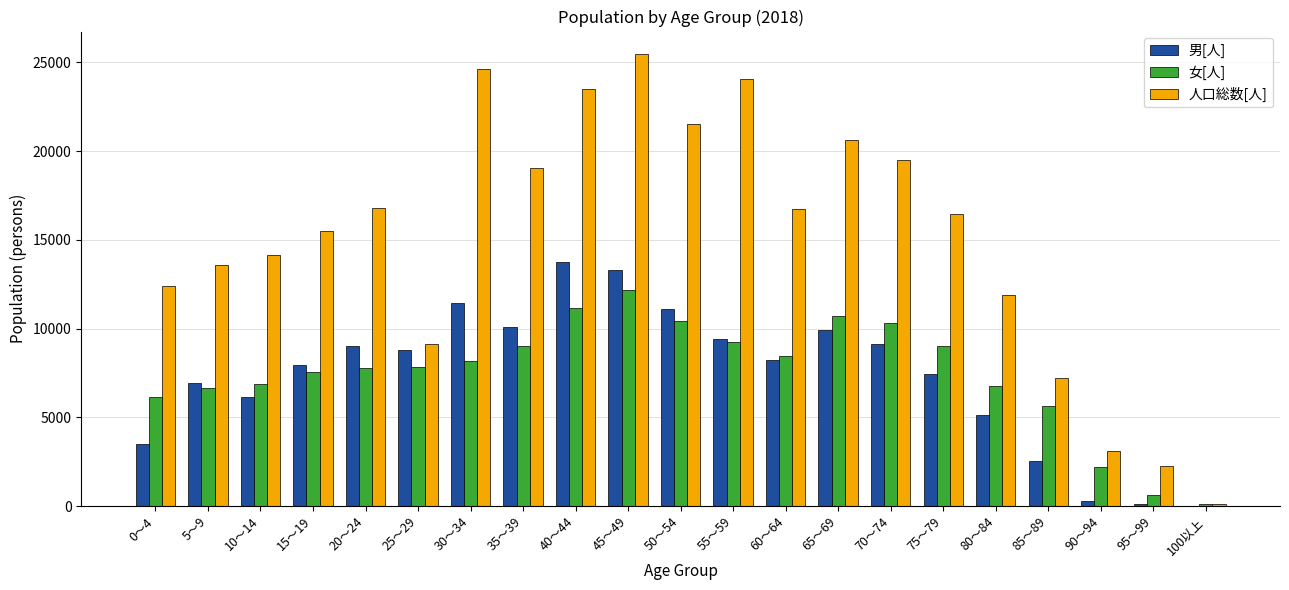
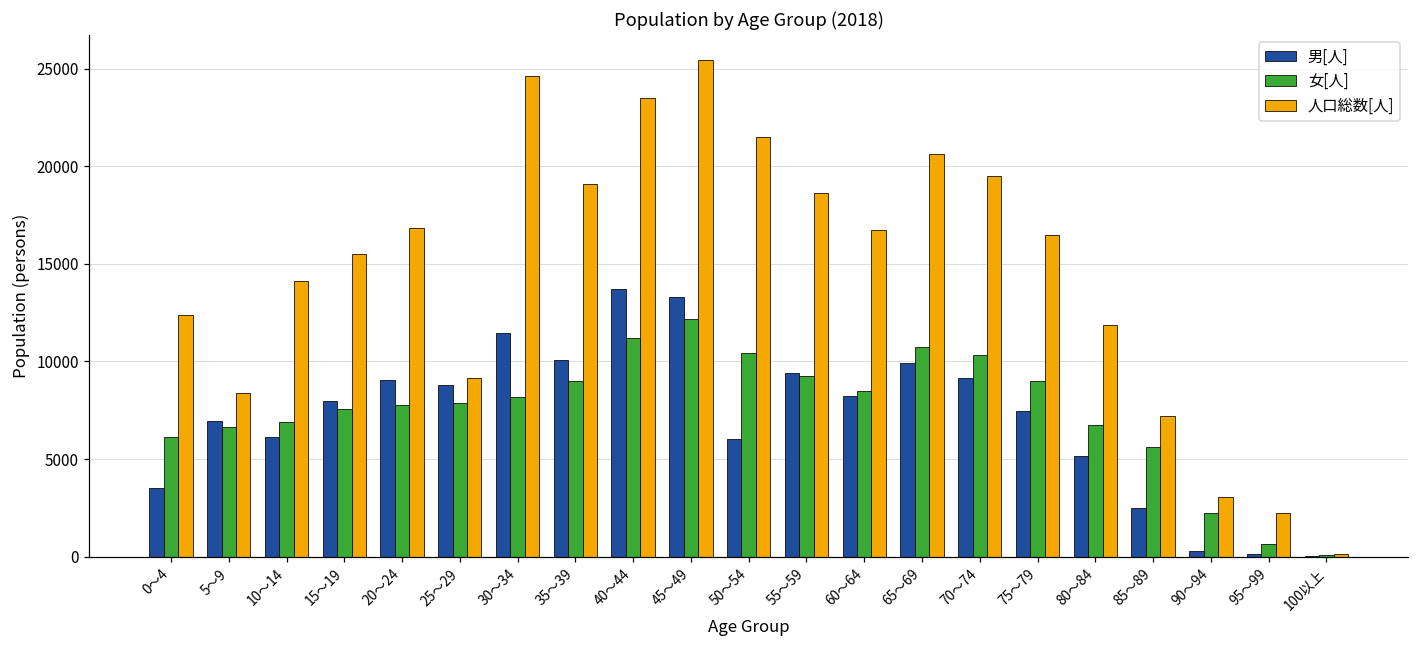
  {
    "男[人]": {
      "0～4": 3500,
      "5～9": 7000,
      "10～14": 6200,
      "15～19": 8000,
      "20～24": 9000,
      "25～29": 8800,
      "30～34": 11400,
      "35～39": 10100,
      "40～44": 13700,
      "45～49": 13300,
-     "50～54": 11100,
+     "50～54": 6000,
      "55～59": 9400,
      "60～64": 8300,
      "65～69": 9900,
      "70～74": 9200,
      "75～79": 7400,
      "80～84": 5100,
      "85～89": 2500,
      "90～94": 300
    },
    "女[人]": {
      "0～4": 6100,
      "5～9": 6700,
      "10～14": 6900,
      "15～19": 7600,
      "20～24": 7800,
      "25～29": 7900,
      "30～34": 8200,
      "35～39": 9000,
      "40～44": 11200,
      "45～49": 12200,
      "50～54": 10400,
      "55～59": 9200,
      "60～64": 8500,
      "65～69": 10700,
      "70～74": 10300,
      "75～79": 9000,
      "80～84": 6700,
      "85～89": 5600,
      "90～94": 2200,
      "95～99": 600
    },
    "人口総数[人]": {
      "0～4": 12400,
-     "5～9": 13600,
+     "5～9": 8400,
      "10～14": 14100,
      "15～19": 15500,
      "20～24": 16800,
      "25～29": 9100,
      "30～34": 24600,
      "35～39": 19100,
      "40～44": 23500,
      "45～49": 25500,
      "50～54": 21500,
-     "55～59": 24100,
+     "55～59": 18600,
      "60～64": 16700,
      "65～69": 20600,
      "70～74": 19500,
      "75～79": 16500,
      "80～84": 11900,
      "85～89": 7200,
      "90～94": 3100,
      "95～99": 2200
    }
  }
